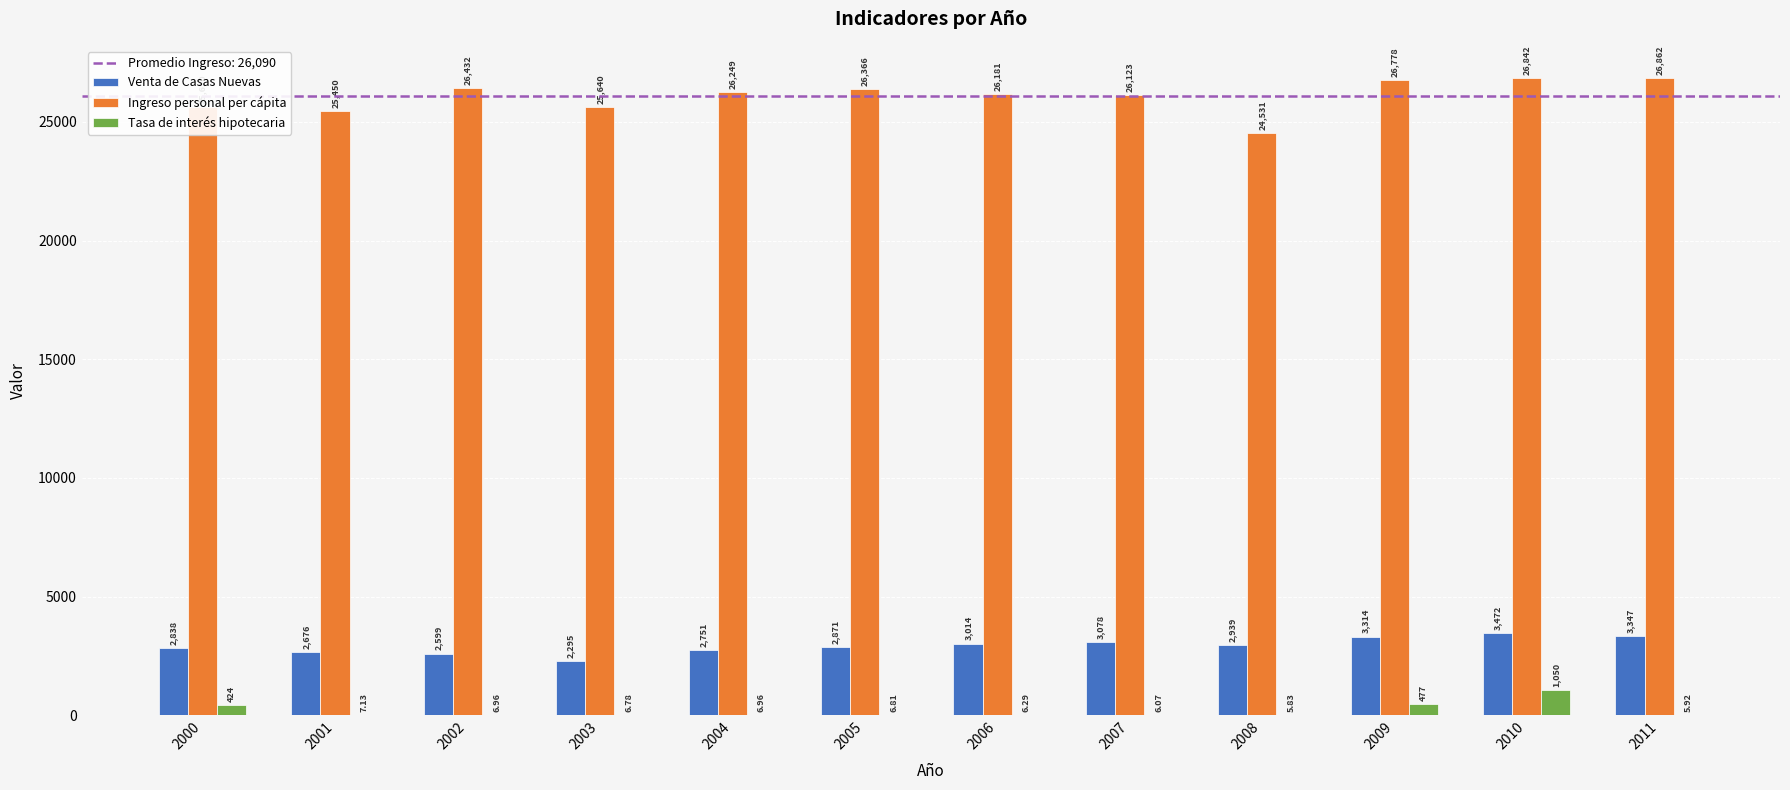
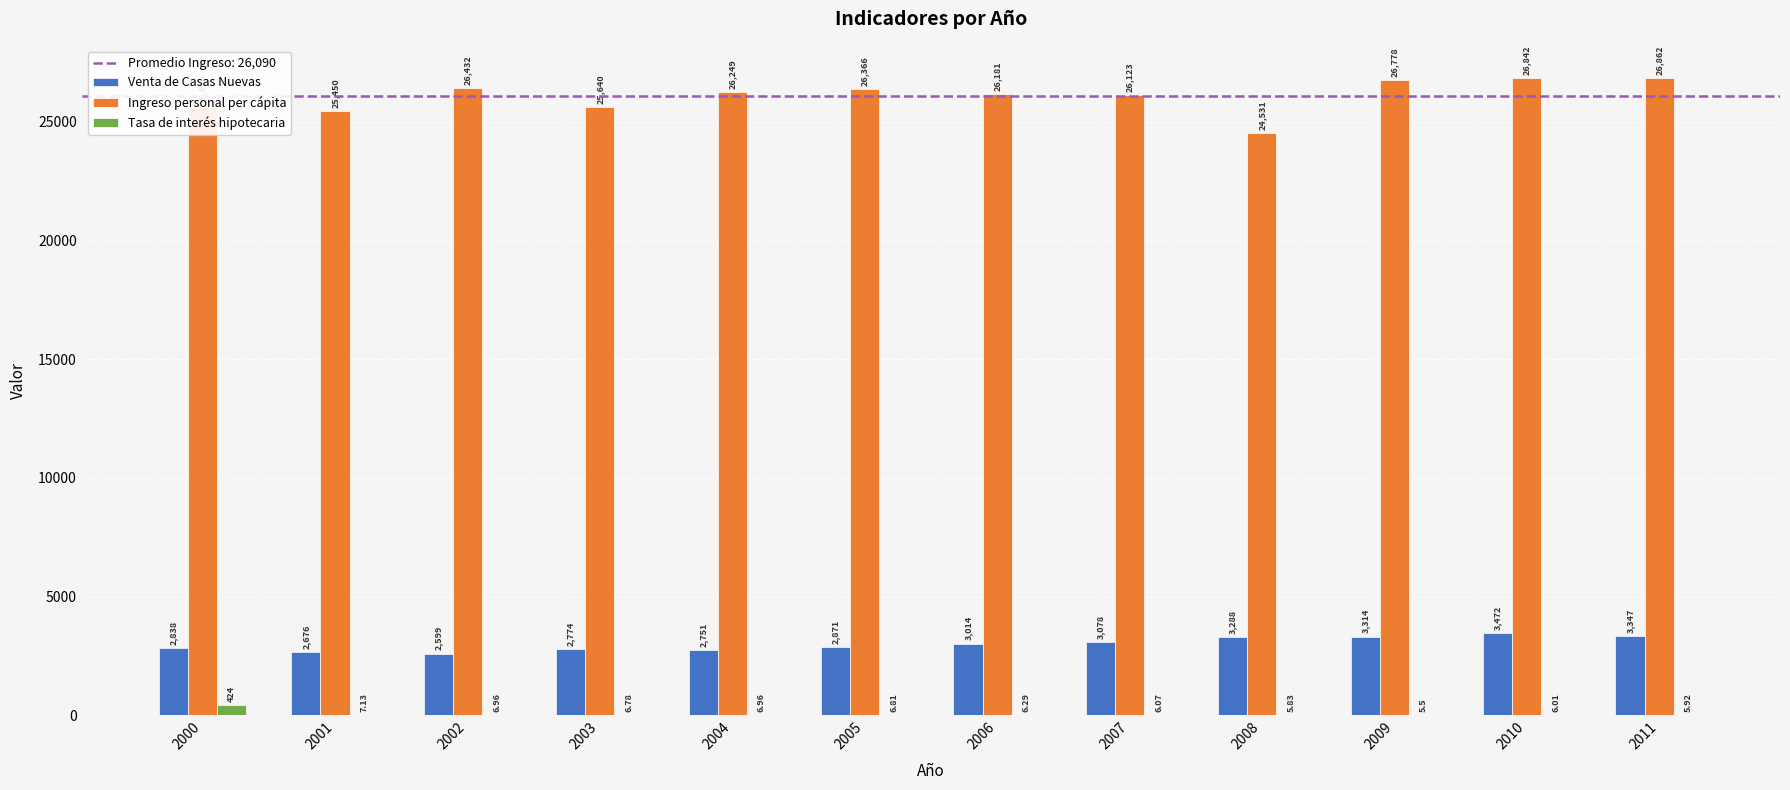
  {
    "Venta de Casas Nuevas": {
      "2000": "2,838",
      "2001": "2,676",
      "2002": "2,599",
-     "2003": "2,295",
+     "2003": "2,774",
      "2004": "2,751",
      "2005": "2,871",
      "2006": "3,014",
      "2007": "3,078",
-     "2008": "2,939",
+     "2008": "3,288",
      "2009": "3,314",
      "2010": "3,472",
      "2011": "3,347"
    },
    "Ingreso personal per cápita": {
      "2001": "25,450",
      "2002": "26,432",
      "2003": "25,640",
      "2004": "26,249",
      "2005": "26,366",
      "2006": "26,181",
      "2007": "26,123",
      "2008": "24,531",
      "2009": "26,778",
      "2010": "26,842",
      "2011": "26,862"
    },
    "Tasa de interés hipotecaria": {
      "2000": "424",
      "2001": "7.13",
      "2002": "6.96",
      "2003": "6.78",
      "2004": "6.96",
      "2005": "6.81",
      "2006": "6.29",
      "2007": "6.07",
      "2008": "5.83",
-     "2009": "477",
-     "2010": "1,050",
+     "2009": "5.5",
+     "2010": "6.01",
      "2011": "5.92"
    }
  }
